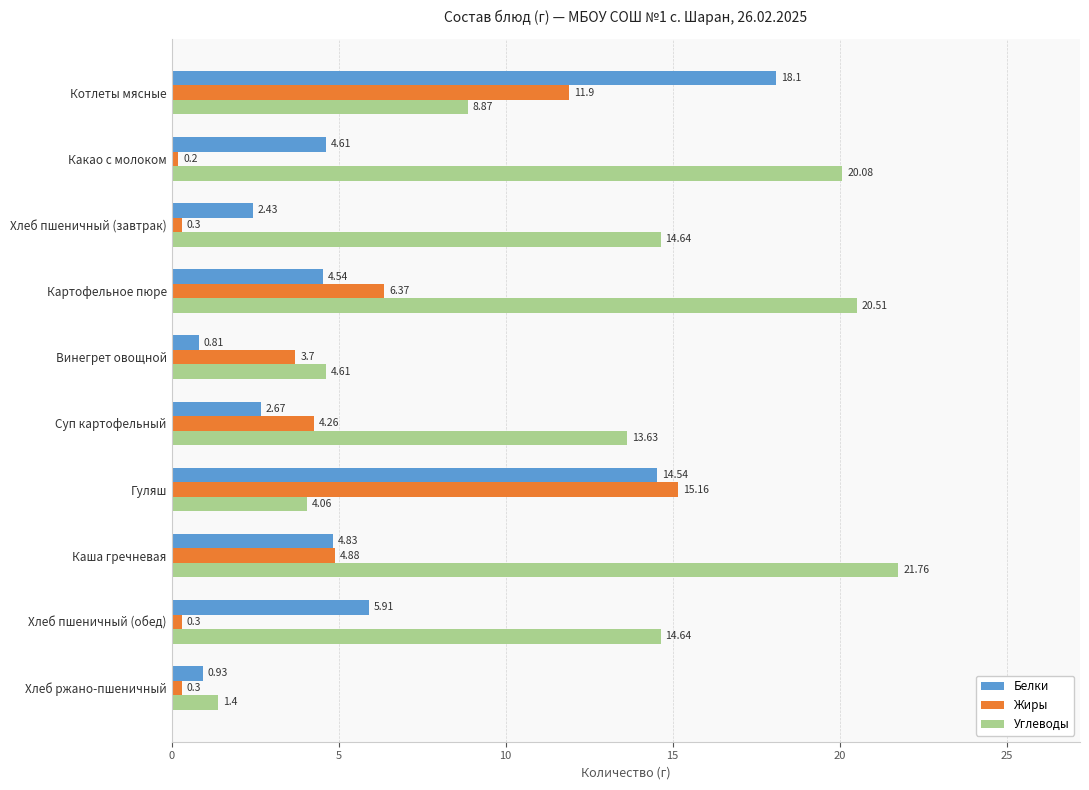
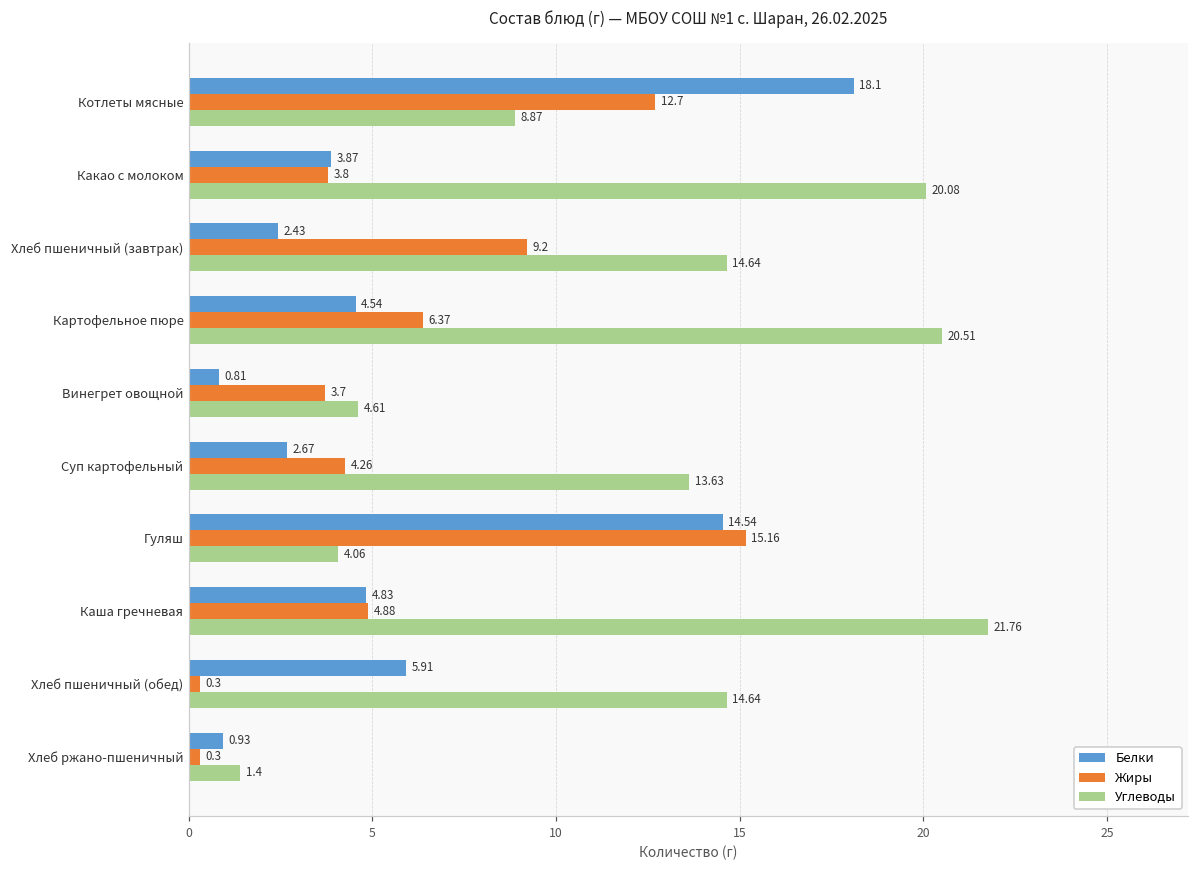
  {
    "Белки": {
      "Котлеты мясные": 18.1,
-     "Какао с молоком": 4.61,
+     "Какао с молоком": 3.87,
      "Хлеб пшеничный (завтрак)": 2.43,
      "Картофельное пюре": 4.54,
      "Винегрет овощной": 0.81,
      "Суп картофельный": 2.67,
      "Гуляш": 14.54,
      "Каша гречневая": 4.83,
      "Хлеб пшеничный (обед)": 5.91,
      "Хлеб ржано-пшеничный": 0.93
    },
    "Жиры": {
-     "Котлеты мясные": 11.9,
-     "Какао с молоком": 0.2,
-     "Хлеб пшеничный (завтрак)": 0.3,
+     "Котлеты мясные": 12.7,
+     "Какао с молоком": 3.8,
+     "Хлеб пшеничный (завтрак)": 9.2,
      "Картофельное пюре": 6.37,
      "Винегрет овощной": 3.7,
      "Суп картофельный": 4.26,
      "Гуляш": 15.16,
      "Каша гречневая": 4.88,
      "Хлеб пшеничный (обед)": 0.3,
      "Хлеб ржано-пшеничный": 0.3
    },
    "Углеводы": {
      "Котлеты мясные": 8.87,
      "Какао с молоком": 20.08,
      "Хлеб пшеничный (завтрак)": 14.64,
      "Картофельное пюре": 20.51,
      "Винегрет овощной": 4.61,
      "Суп картофельный": 13.63,
      "Гуляш": 4.06,
      "Каша гречневая": 21.76,
      "Хлеб пшеничный (обед)": 14.64,
      "Хлеб ржано-пшеничный": 1.4
    }
  }
